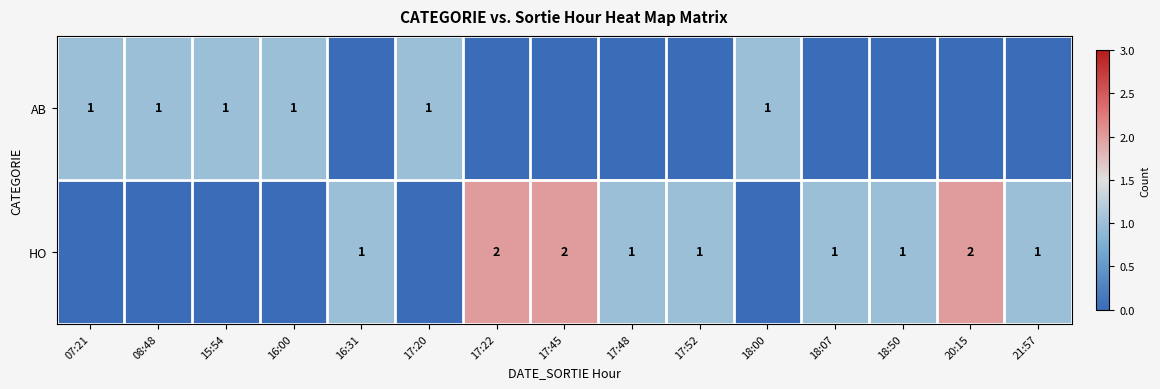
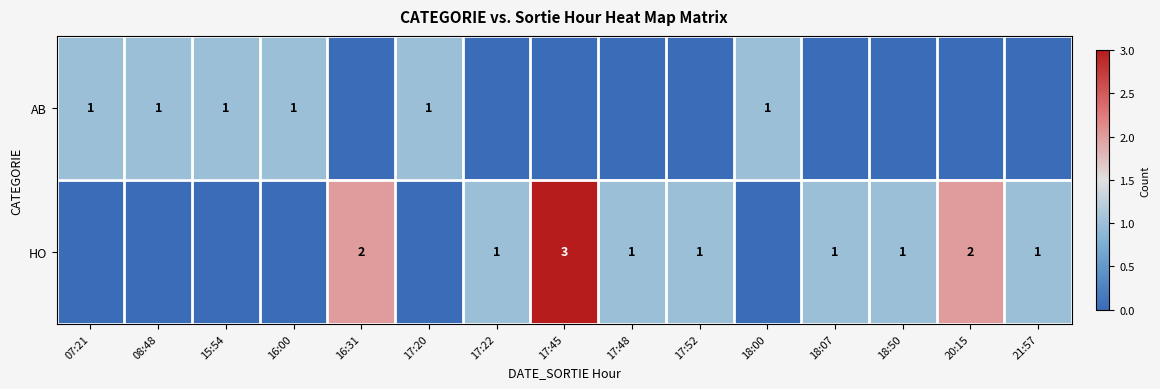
  {
    "AB": {
      "07:21": 1,
      "08:48": 1,
      "15:54": 1,
      "16:00": 1,
      "17:20": 1,
      "18:00": 1
    },
    "HO": {
-     "16:31": 1,
-     "17:22": 2,
-     "17:45": 2,
+     "16:31": 2,
+     "17:22": 1,
+     "17:45": 3,
      "17:48": 1,
      "17:52": 1,
      "18:07": 1,
      "18:50": 1,
      "20:15": 2,
      "21:57": 1
    }
  }
